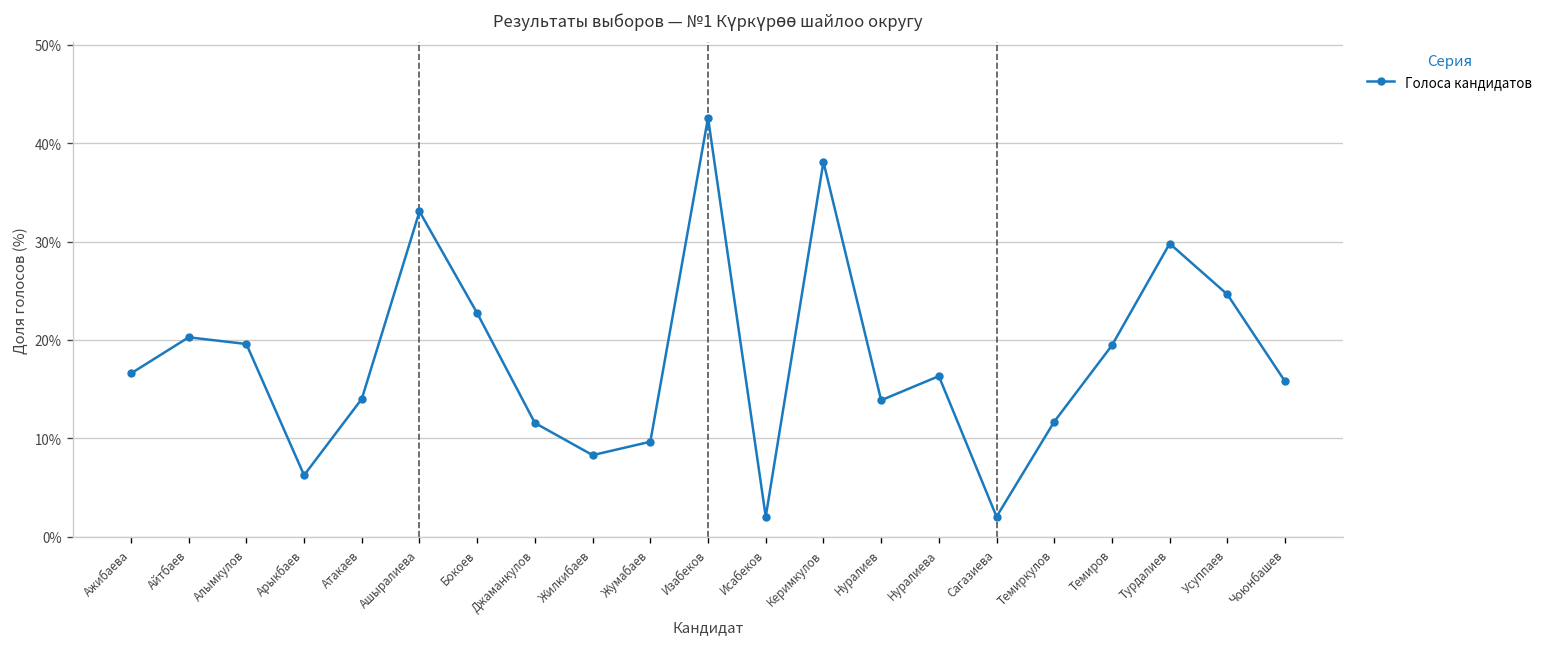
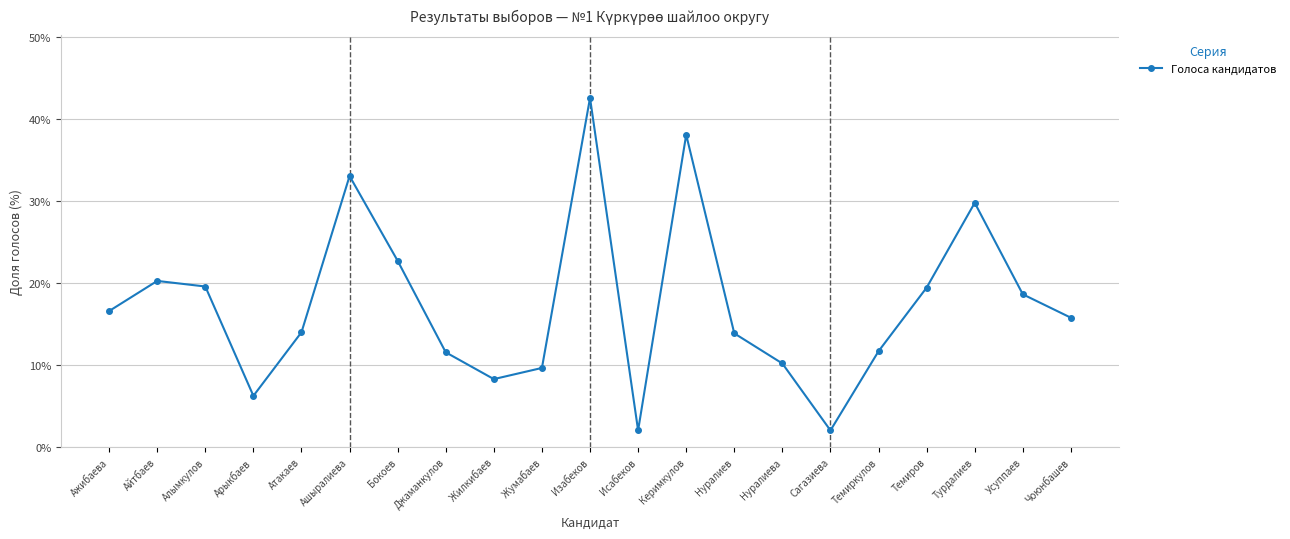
  {
    "Ажибаева": "17%",
    "Айтбаев": "20%",
    "Алымкулов": "20%",
    "Арыкбаев": "6%",
    "Атакаев": "14%",
    "Ашыралиева": "33%",
    "Бокоев": "23%",
    "Джаманкулов": "12%",
    "Жилкибаев": "8%",
    "Жумабаев": "10%",
    "Изабеков": "43%",
    "Исабеков": "2%",
    "Керимкулов": "38%",
    "Нуралиев": "14%",
-   "Нуралиева": "16%",
+   "Нуралиева": "10%",
    "Сагазиева": "2%",
    "Темиркулов": "12%",
    "Темиров": "19%",
    "Турдалиев": "30%",
-   "Усуппаев": "25%",
+   "Усуппаев": "19%",
    "Чоюнбашев": "16%"
  }
